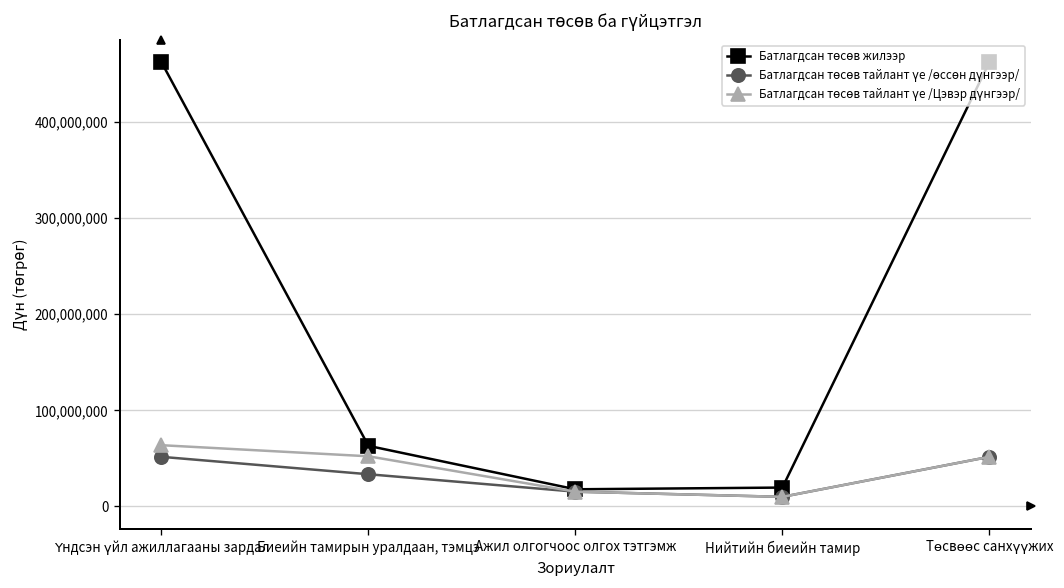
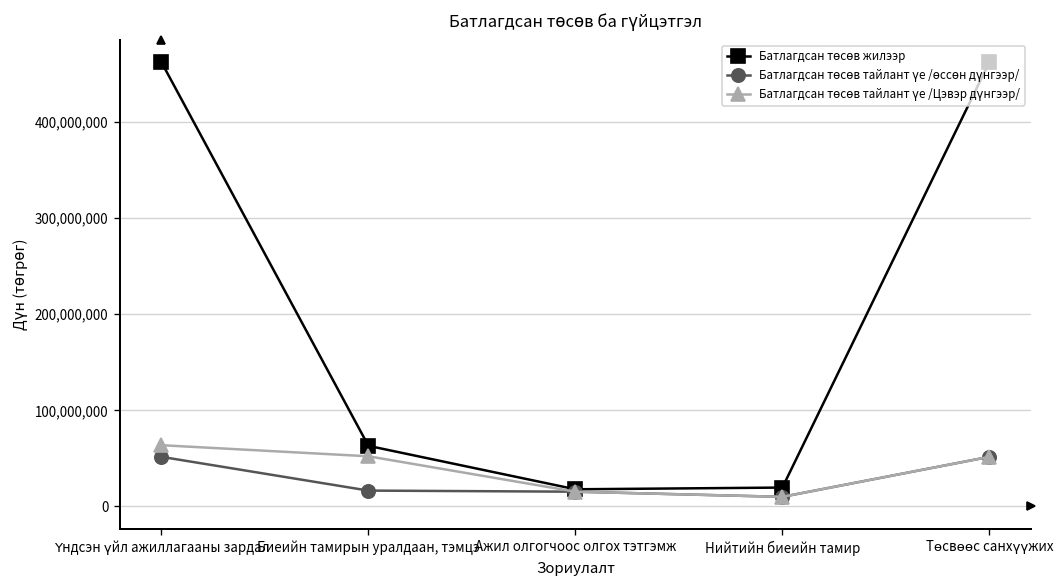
  {
    "Батлагдсан төсөв жилээр": {
      "Үндсэн үйл ажиллагааны зардал": "460,000,000",
      "Биеийн тамирын уралдаан, тэмцэ": "60,000,000",
      "Нийтийн биеийн тамир": "20,000,000"
    },
    "Батлагдсан төсөв тайлант үе /өссөн дүнгээр/": {
      "Үндсэн үйл ажиллагааны зардал": "50,000,000",
-     "Биеийн тамирын уралдаан, тэмцэ": "30,000,000"
+     "Биеийн тамирын уралдаан, тэмцэ": "20,000,000"
    },
    "Батлагдсан төсөв тайлант үе /Цэвэр дүнгээр/": {
      "Үндсэн үйл ажиллагааны зардал": "60,000,000",
      "Биеийн тамирын уралдаан, тэмцэ": "50,000,000"
    }
  }
